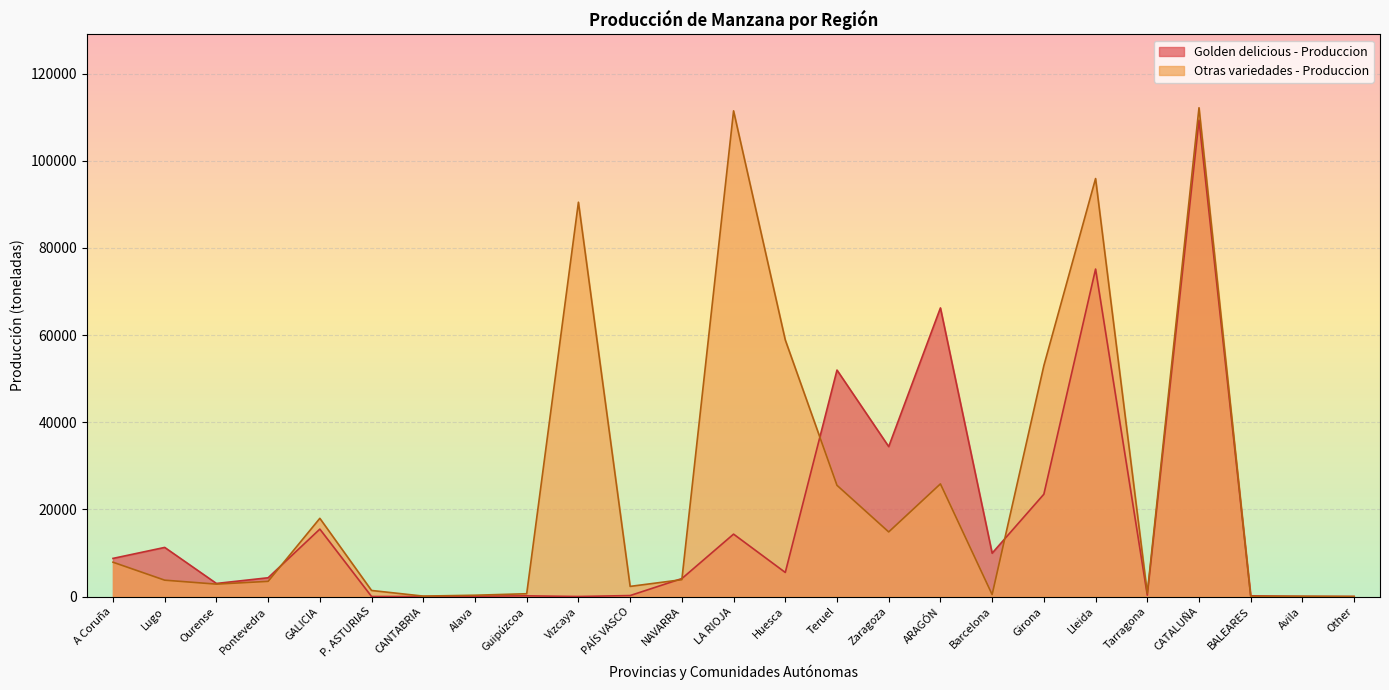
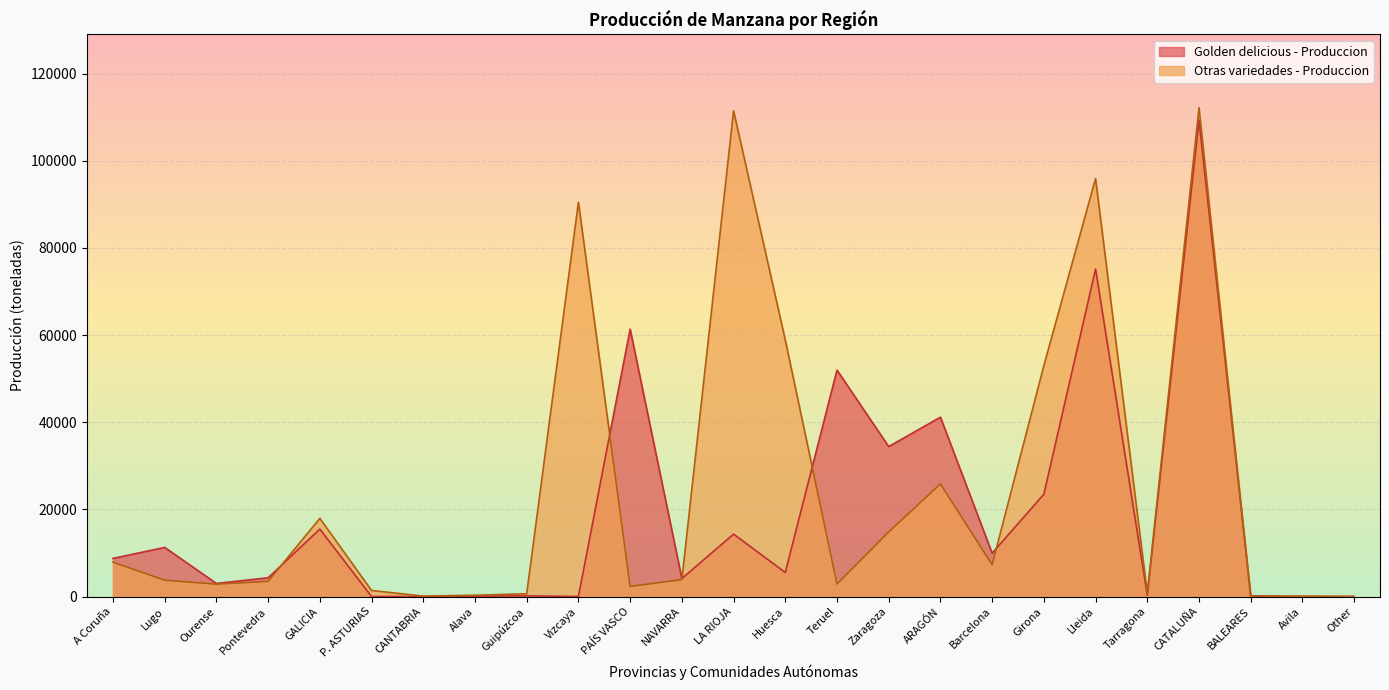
  {
    "Golden delicious - Produccion": {
      "A Coruña": 9000,
      "Lugo": 11000,
      "Pontevedra": 4000,
      "GALICIA": 15000,
      "P. ASTURIAS": 0,
      "Vizcaya": 0,
-     "PAÍS VASCO": 0,
+     "PAÍS VASCO": 61000,
      "LA RIOJA": 14000,
      "Huesca": 6000,
      "Teruel": 52000,
      "Zaragoza": 34000,
-     "ARAGÓN": 66000,
+     "ARAGÓN": 41000,
      "Barcelona": 10000,
      "Girona": 23000,
      "Lleida": 75000,
      "CATALUÑA": 109000
    },
    "Otras variedades - Produccion": {
      "A Coruña": 8000,
      "Lugo": 4000,
      "Pontevedra": 3000,
      "GALICIA": 18000,
      "P. ASTURIAS": 1000,
      "Vizcaya": 90000,
      "PAÍS VASCO": 2000,
      "LA RIOJA": 111000,
      "Huesca": 59000,
-     "Teruel": 26000,
+     "Teruel": 3000,
      "Zaragoza": 15000,
      "ARAGÓN": 26000,
-     "Barcelona": 0,
+     "Barcelona": 7000,
      "Girona": 53000,
      "Lleida": 96000,
      "CATALUÑA": 112000
    }
  }
